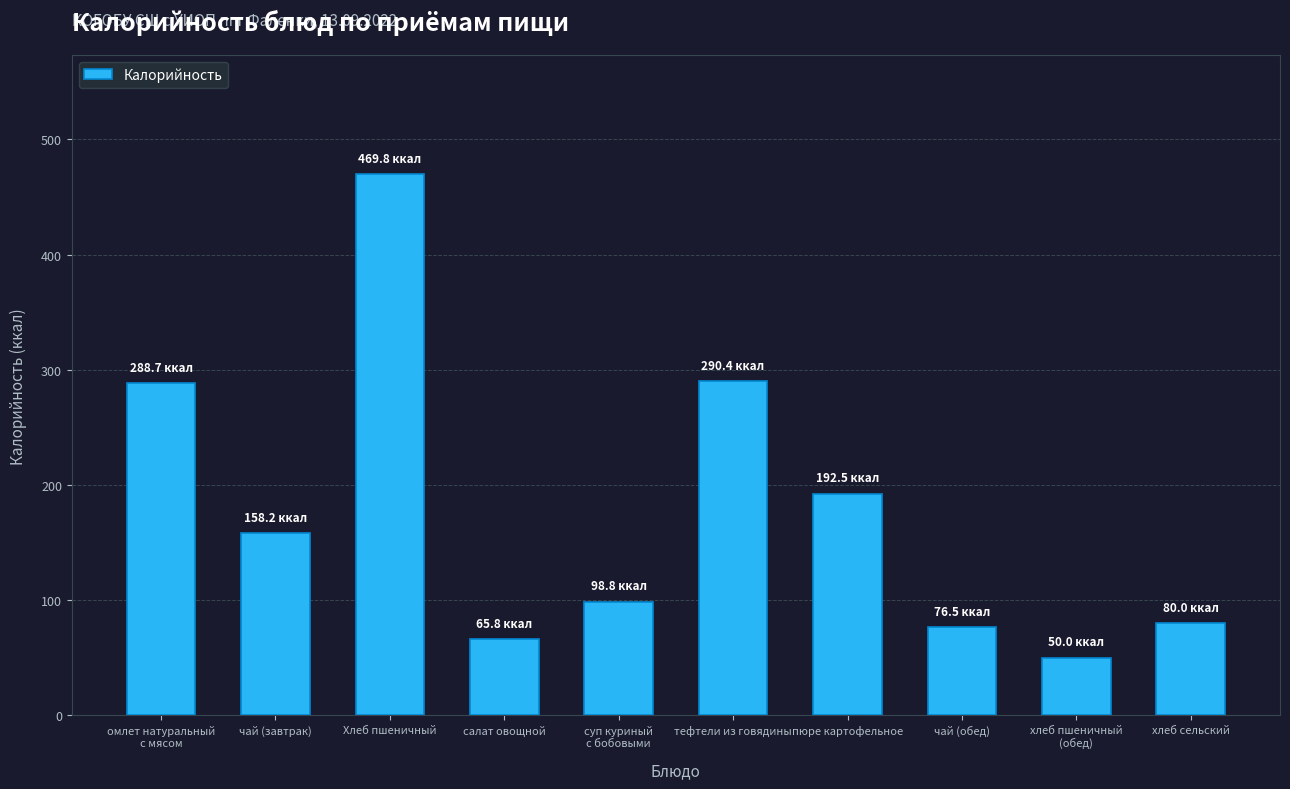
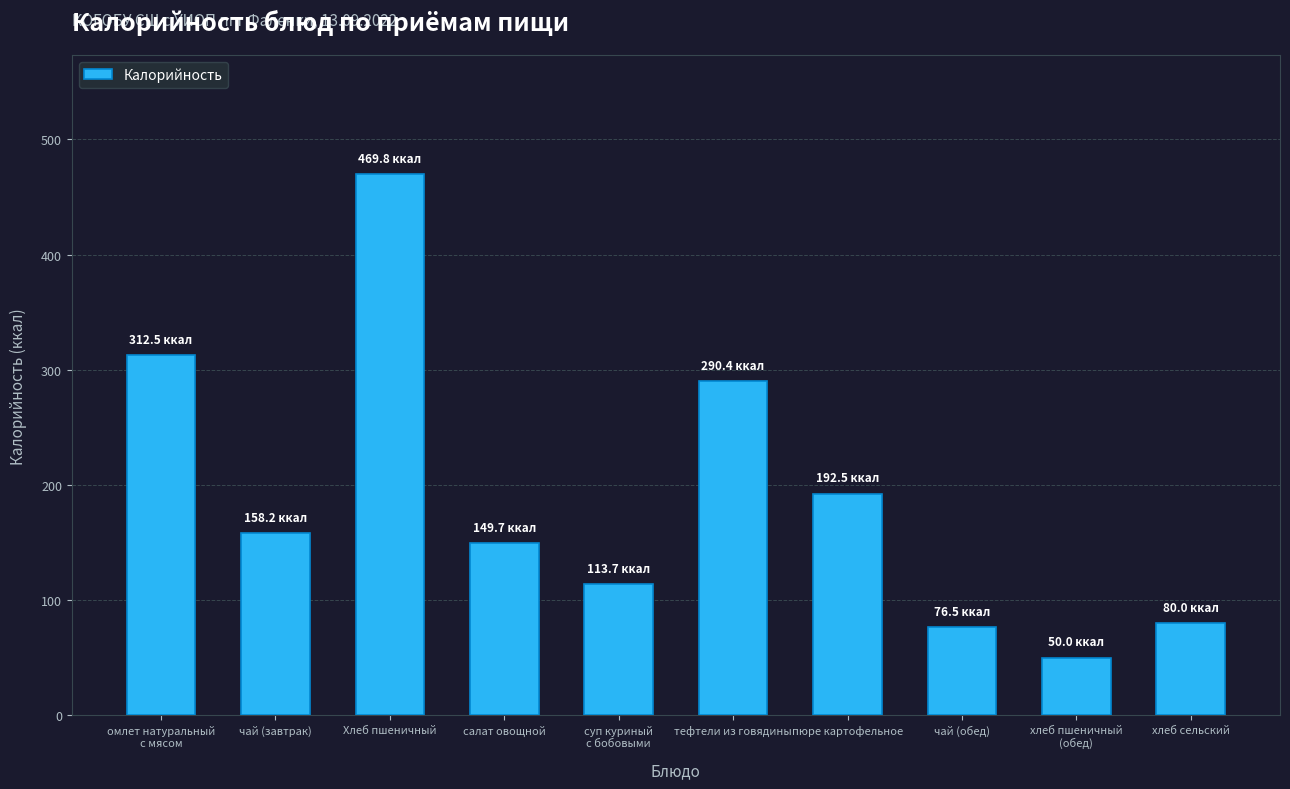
  {
-   "омлет натуральный с мясом": 288.7,
+   "омлет натуральный с мясом": 312.5,
    "чай (завтрак)": 158.2,
    "Хлеб пшеничный": 469.8,
-   "салат овощной": 65.8,
-   "суп куриный с бобовыми": 98.8,
+   "салат овощной": 149.7,
+   "суп куриный с бобовыми": 113.7,
    "тефтели из говядины": 290.4,
    "пюре картофельное": 192.5,
    "чай (обед)": 76.5,
    "хлеб пшеничный (обед)": 50.0,
    "хлеб сельский": 80.0
  }
